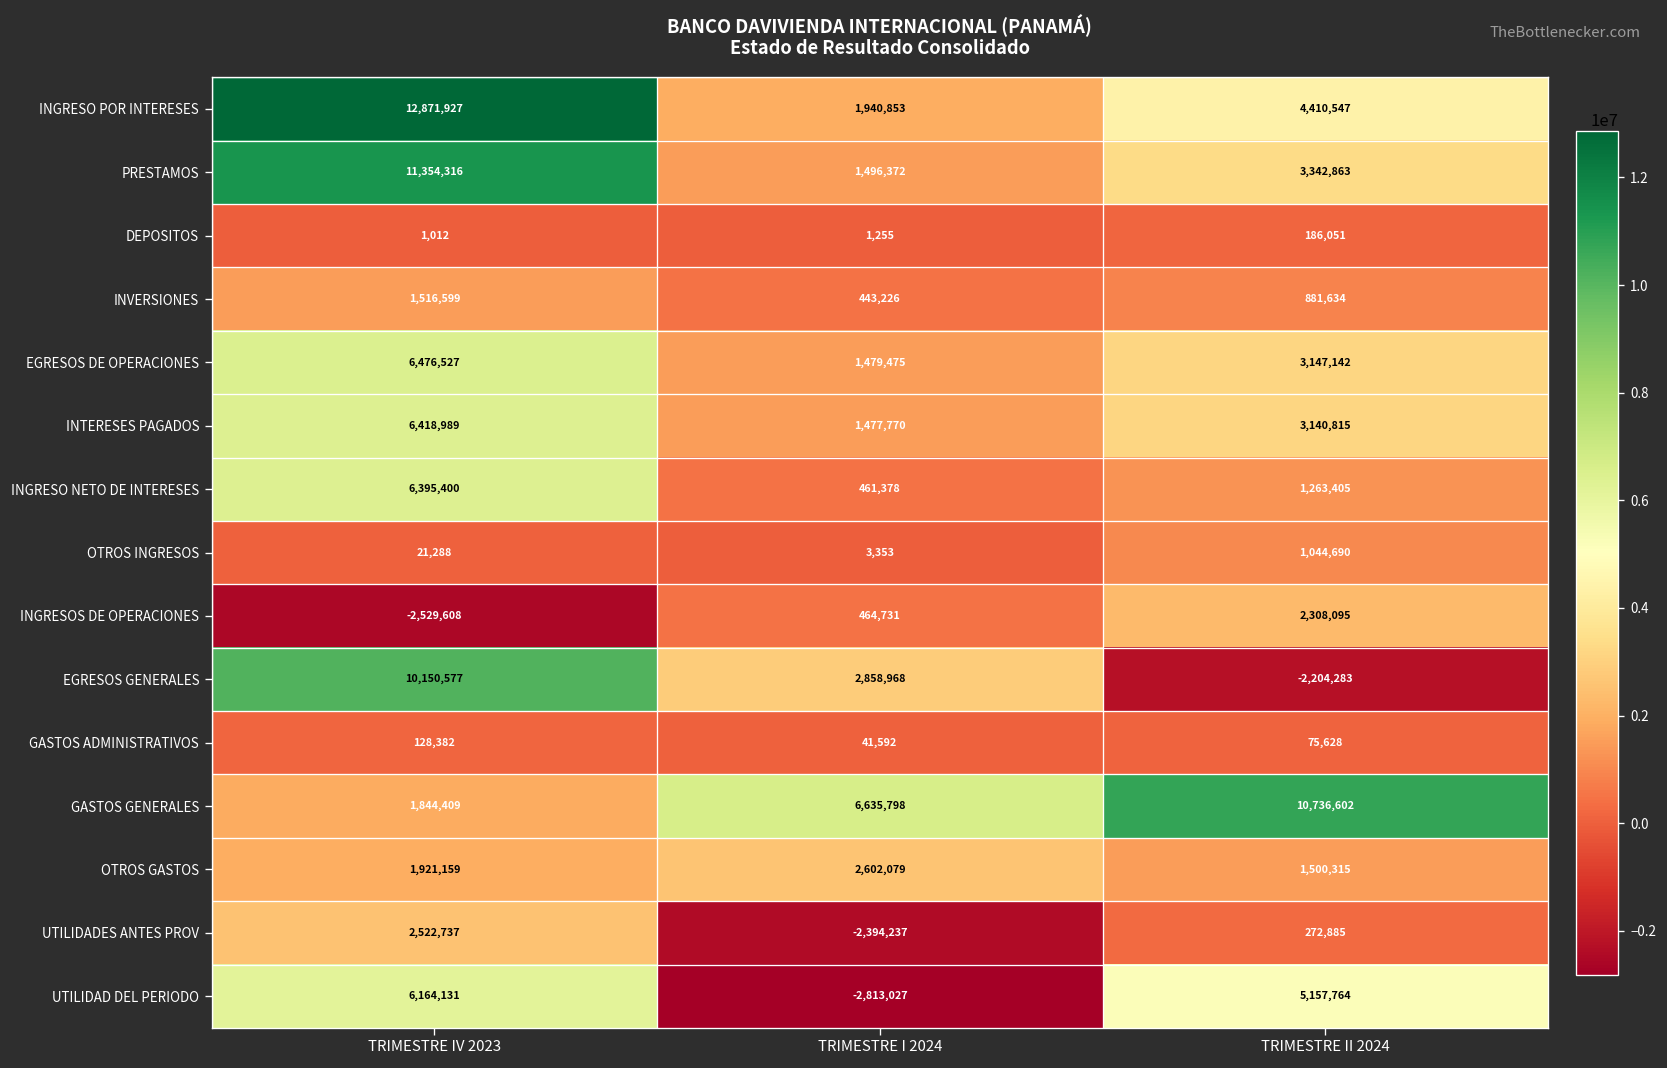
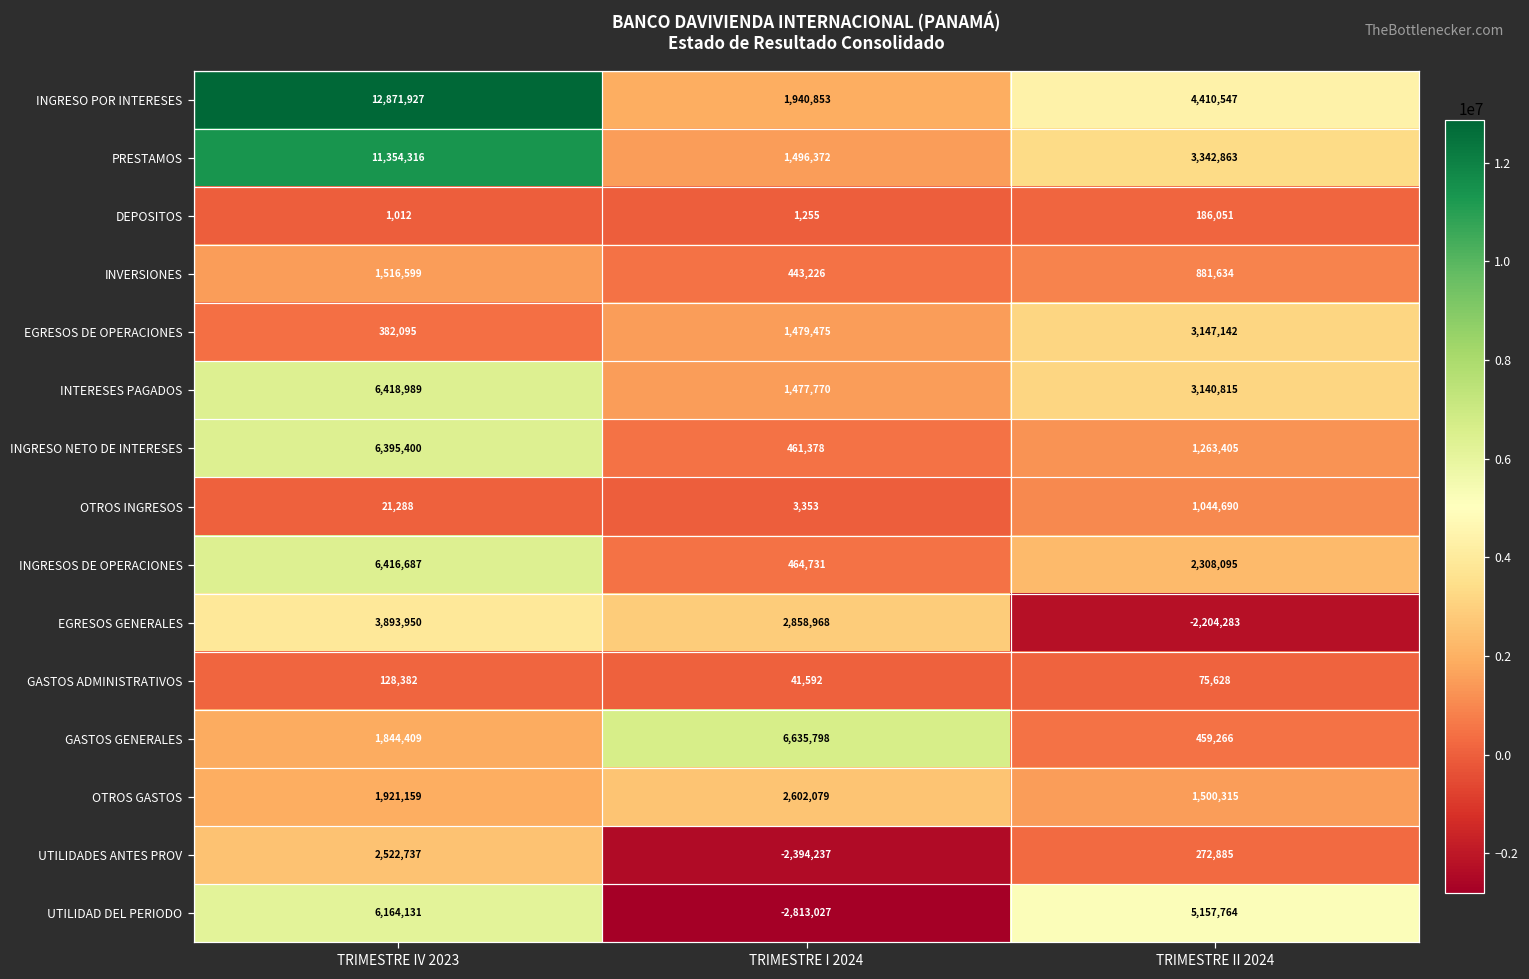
  {
    "INGRESO POR INTERESES": {
      "TRIMESTRE IV 2023": "12,871,927",
      "TRIMESTRE I 2024": "1,940,853",
      "TRIMESTRE II 2024": "4,410,547"
    },
    "PRESTAMOS": {
      "TRIMESTRE IV 2023": "11,354,316",
      "TRIMESTRE I 2024": "1,496,372",
      "TRIMESTRE II 2024": "3,342,863"
    },
    "DEPOSITOS": {
      "TRIMESTRE IV 2023": "1,012",
      "TRIMESTRE I 2024": "1,255",
      "TRIMESTRE II 2024": "186,051"
    },
    "INVERSIONES": {
      "TRIMESTRE IV 2023": "1,516,599",
      "TRIMESTRE I 2024": "443,226",
      "TRIMESTRE II 2024": "881,634"
    },
    "EGRESOS DE OPERACIONES": {
-     "TRIMESTRE IV 2023": "6,476,527",
+     "TRIMESTRE IV 2023": "382,095",
      "TRIMESTRE I 2024": "1,479,475",
      "TRIMESTRE II 2024": "3,147,142"
    },
    "INTERESES PAGADOS": {
      "TRIMESTRE IV 2023": "6,418,989",
      "TRIMESTRE I 2024": "1,477,770",
      "TRIMESTRE II 2024": "3,140,815"
    },
    "INGRESO NETO DE INTERESES": {
      "TRIMESTRE IV 2023": "6,395,400",
      "TRIMESTRE I 2024": "461,378",
      "TRIMESTRE II 2024": "1,263,405"
    },
    "OTROS INGRESOS": {
      "TRIMESTRE IV 2023": "21,288",
      "TRIMESTRE I 2024": "3,353",
      "TRIMESTRE II 2024": "1,044,690"
    },
    "INGRESOS DE OPERACIONES": {
-     "TRIMESTRE IV 2023": "-2,529,608",
+     "TRIMESTRE IV 2023": "6,416,687",
      "TRIMESTRE I 2024": "464,731",
      "TRIMESTRE II 2024": "2,308,095"
    },
    "EGRESOS GENERALES": {
-     "TRIMESTRE IV 2023": "10,150,577",
+     "TRIMESTRE IV 2023": "3,893,950",
      "TRIMESTRE I 2024": "2,858,968",
      "TRIMESTRE II 2024": "-2,204,283"
    },
    "GASTOS ADMINISTRATIVOS": {
      "TRIMESTRE IV 2023": "128,382",
      "TRIMESTRE I 2024": "41,592",
      "TRIMESTRE II 2024": "75,628"
    },
    "GASTOS GENERALES": {
      "TRIMESTRE IV 2023": "1,844,409",
      "TRIMESTRE I 2024": "6,635,798",
-     "TRIMESTRE II 2024": "10,736,602"
+     "TRIMESTRE II 2024": "459,266"
    },
    "OTROS GASTOS": {
      "TRIMESTRE IV 2023": "1,921,159",
      "TRIMESTRE I 2024": "2,602,079",
      "TRIMESTRE II 2024": "1,500,315"
    },
    "UTILIDADES ANTES PROV": {
      "TRIMESTRE IV 2023": "2,522,737",
      "TRIMESTRE I 2024": "-2,394,237",
      "TRIMESTRE II 2024": "272,885"
    },
    "UTILIDAD DEL PERIODO": {
      "TRIMESTRE IV 2023": "6,164,131",
      "TRIMESTRE I 2024": "-2,813,027",
      "TRIMESTRE II 2024": "5,157,764"
    }
  }
